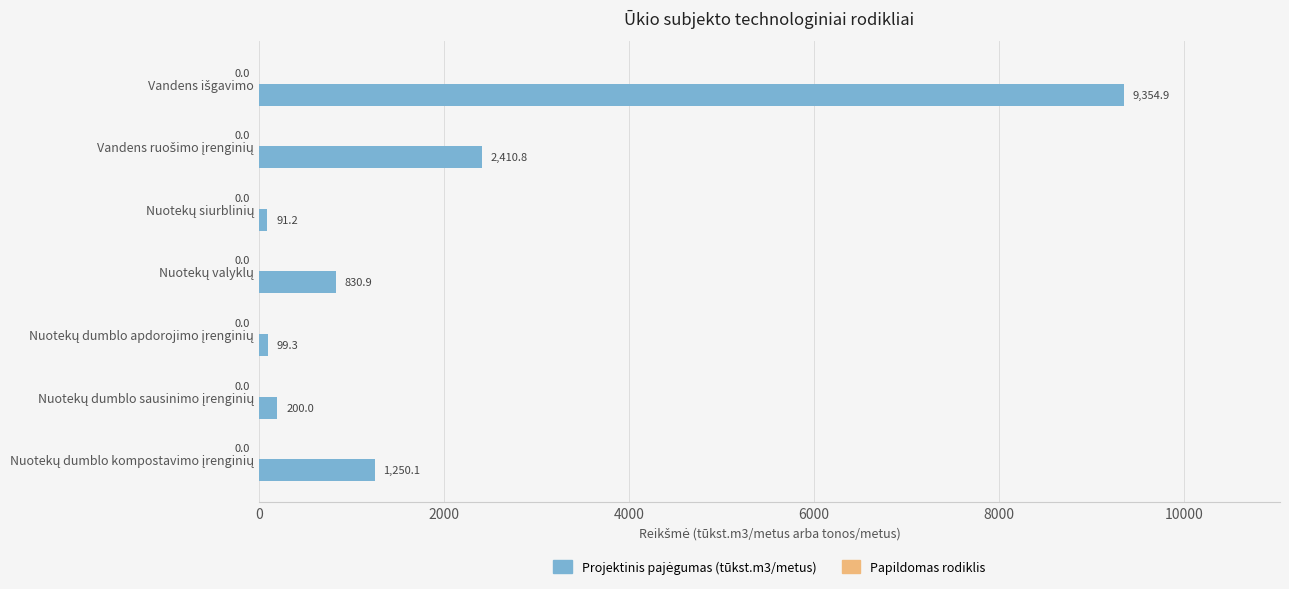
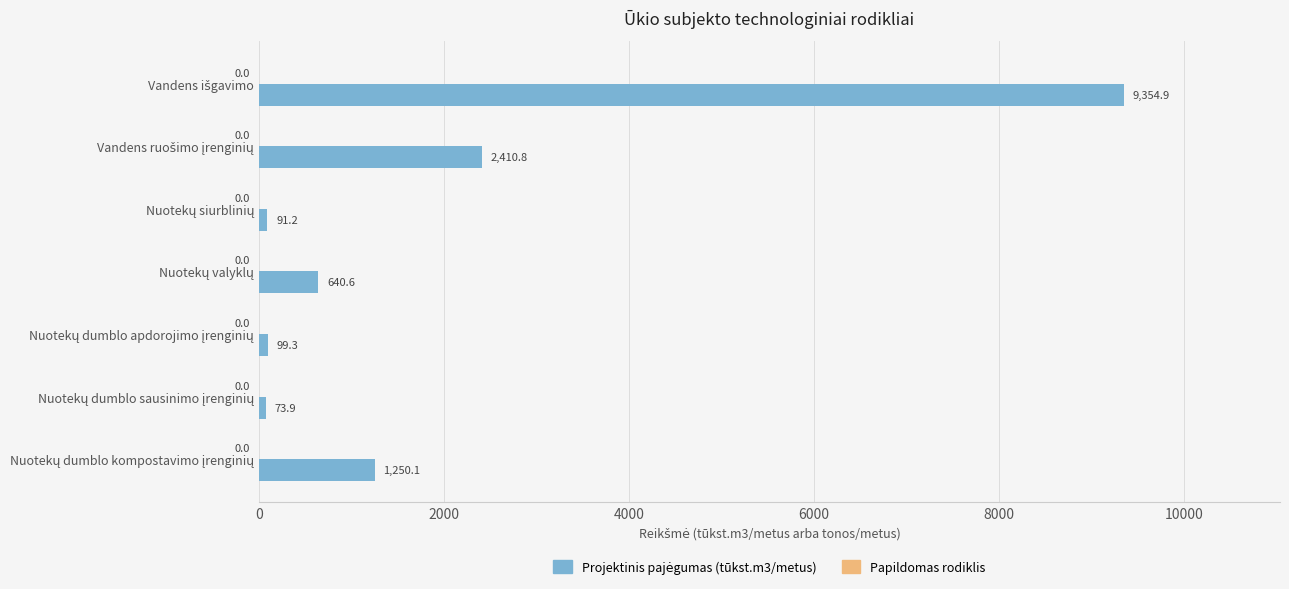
  {
    "Projektinis pajėgumas (tūkst.m3/metus)": {
      "Vandens išgavimo": "9,354.9",
      "Vandens ruošimo įrenginių": "2,410.8",
      "Nuotekų siurblinių": "91.2",
-     "Nuotekų valyklų": "830.9",
+     "Nuotekų valyklų": "640.6",
      "Nuotekų dumblo apdorojimo įrenginių": "99.3",
-     "Nuotekų dumblo sausinimo įrenginių": "200.0",
+     "Nuotekų dumblo sausinimo įrenginių": "73.9",
      "Nuotekų dumblo kompostavimo įrenginių": "1,250.1"
    },
    "Papildomas rodiklis": {
      "Vandens išgavimo": "0.0",
      "Vandens ruošimo įrenginių": "0.0",
      "Nuotekų siurblinių": "0.0",
      "Nuotekų valyklų": "0.0",
      "Nuotekų dumblo apdorojimo įrenginių": "0.0",
      "Nuotekų dumblo sausinimo įrenginių": "0.0",
      "Nuotekų dumblo kompostavimo įrenginių": "0.0"
    }
  }
